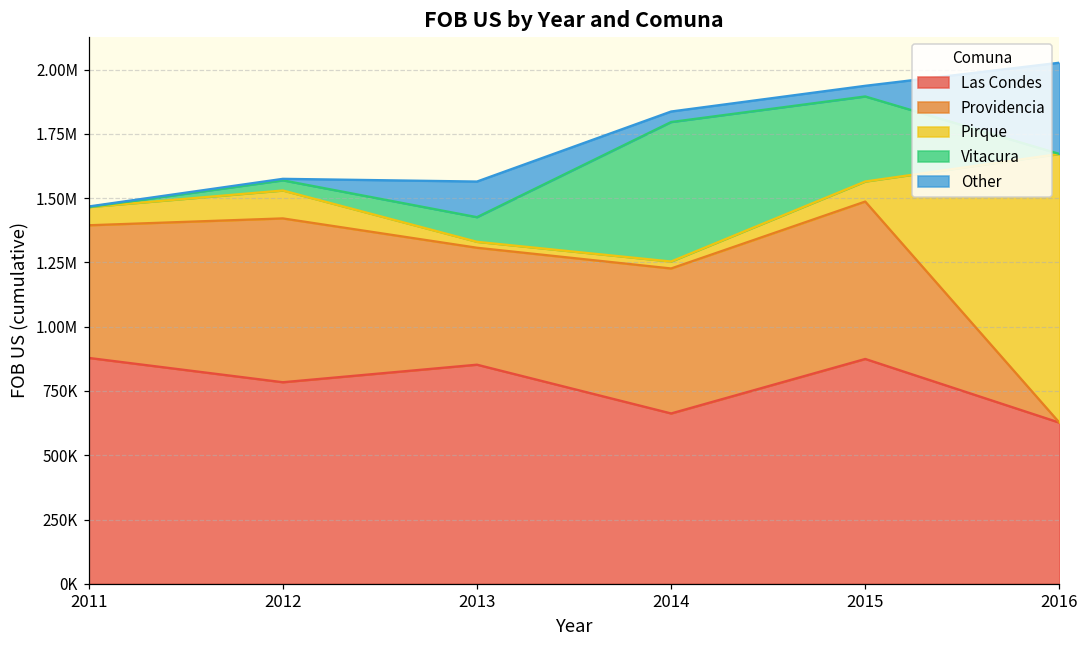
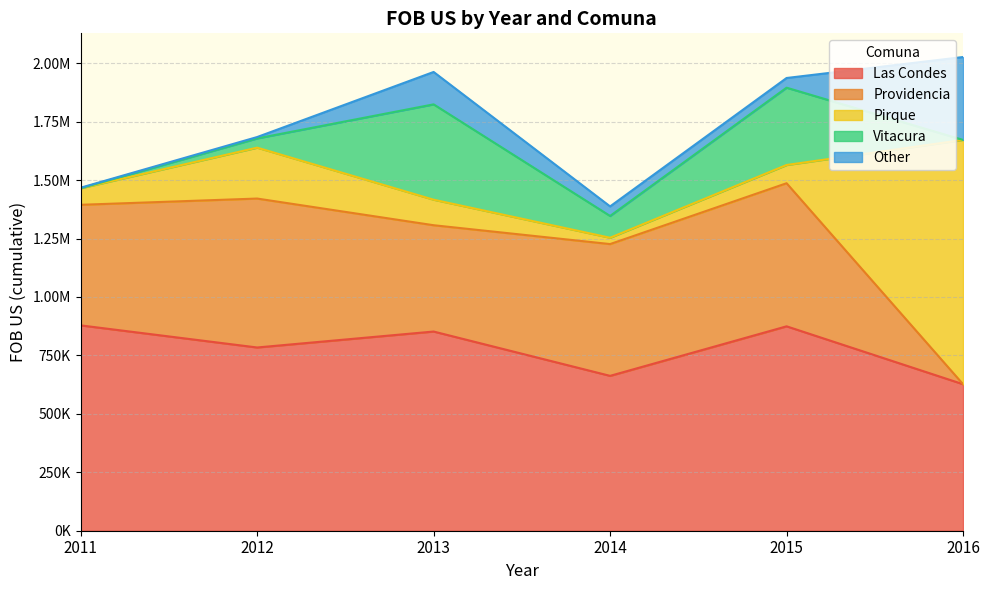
  {
    "Pirque": {
-     "2012": 110000,
-     "2013": 20000,
+     "2012": 220000,
+     "2013": 110000,
      "2014": 30000,
      "2015": 80000
    },
    "Vitacura": {
-     "2013": 100000,
-     "2014": 540000,
+     "2013": 410000,
+     "2014": 90000,
      "2015": 330000
    },
    "Other": {
      "2013": 140000,
      "2014": 40000,
      "2015": 40000,
      "2016": 350000
    }
  }
